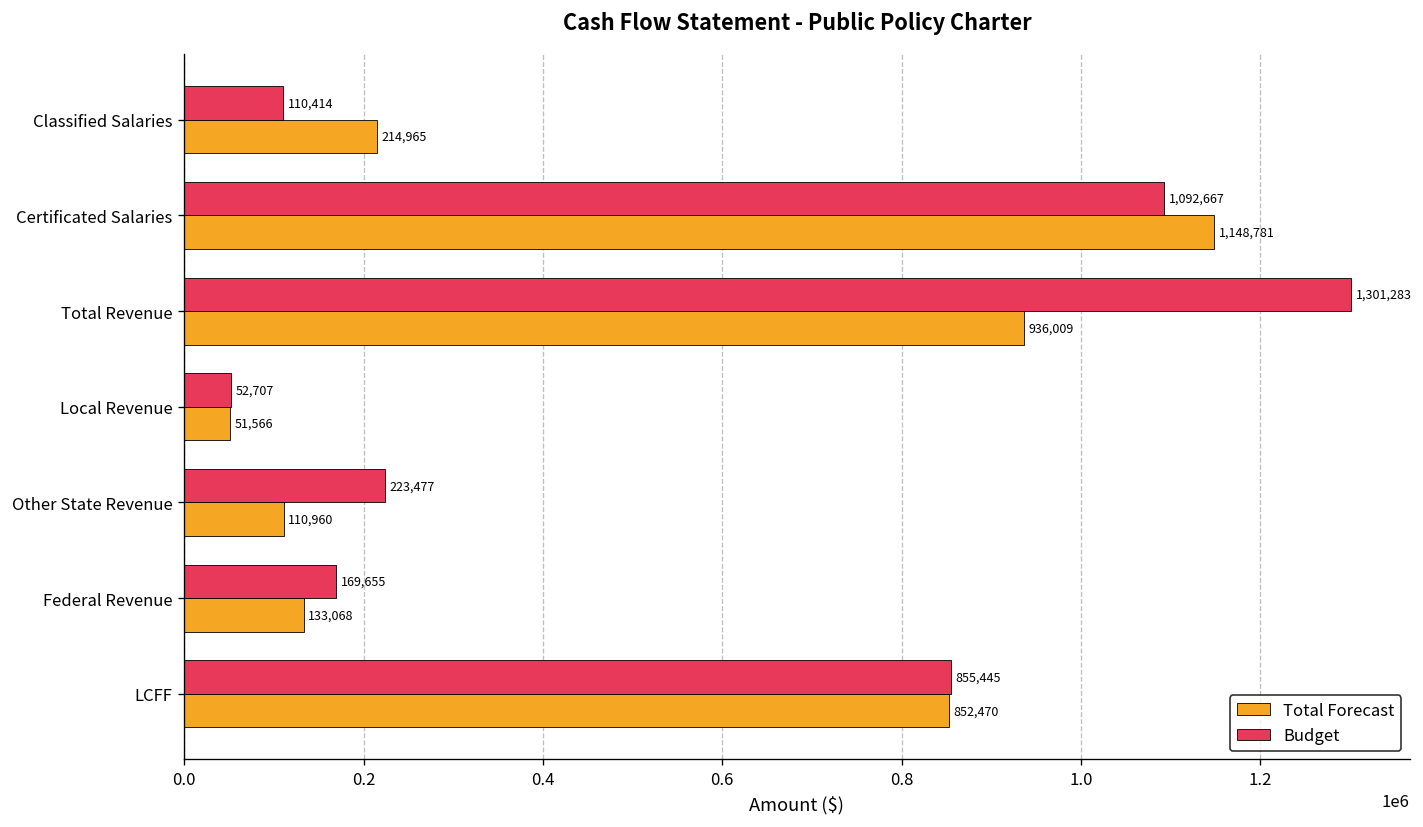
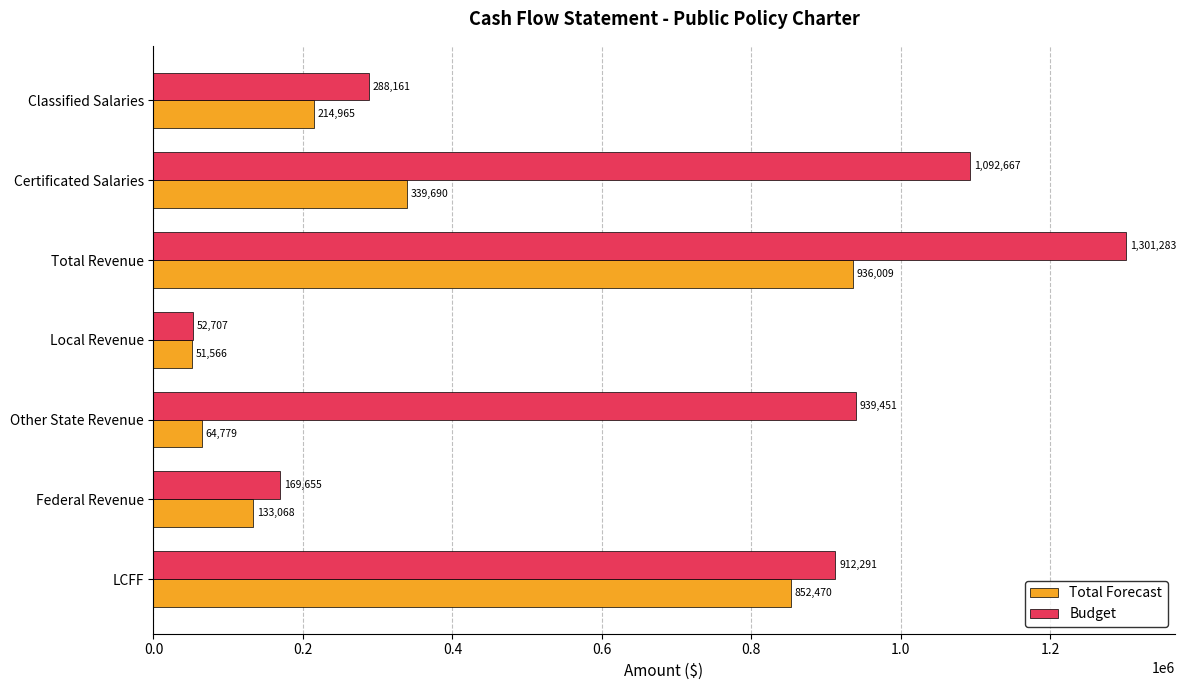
  {
    "Total Forecast": {
      "Classified Salaries": "214,965",
-     "Certificated Salaries": "1,148,781",
+     "Certificated Salaries": "339,690",
      "Total Revenue": "936,009",
      "Local Revenue": "51,566",
-     "Other State Revenue": "110,960",
+     "Other State Revenue": "64,779",
      "Federal Revenue": "133,068",
      "LCFF": "852,470"
    },
    "Budget": {
-     "Classified Salaries": "110,414",
+     "Classified Salaries": "288,161",
      "Certificated Salaries": "1,092,667",
      "Total Revenue": "1,301,283",
      "Local Revenue": "52,707",
-     "Other State Revenue": "223,477",
+     "Other State Revenue": "939,451",
      "Federal Revenue": "169,655",
-     "LCFF": "855,445"
+     "LCFF": "912,291"
    }
  }
